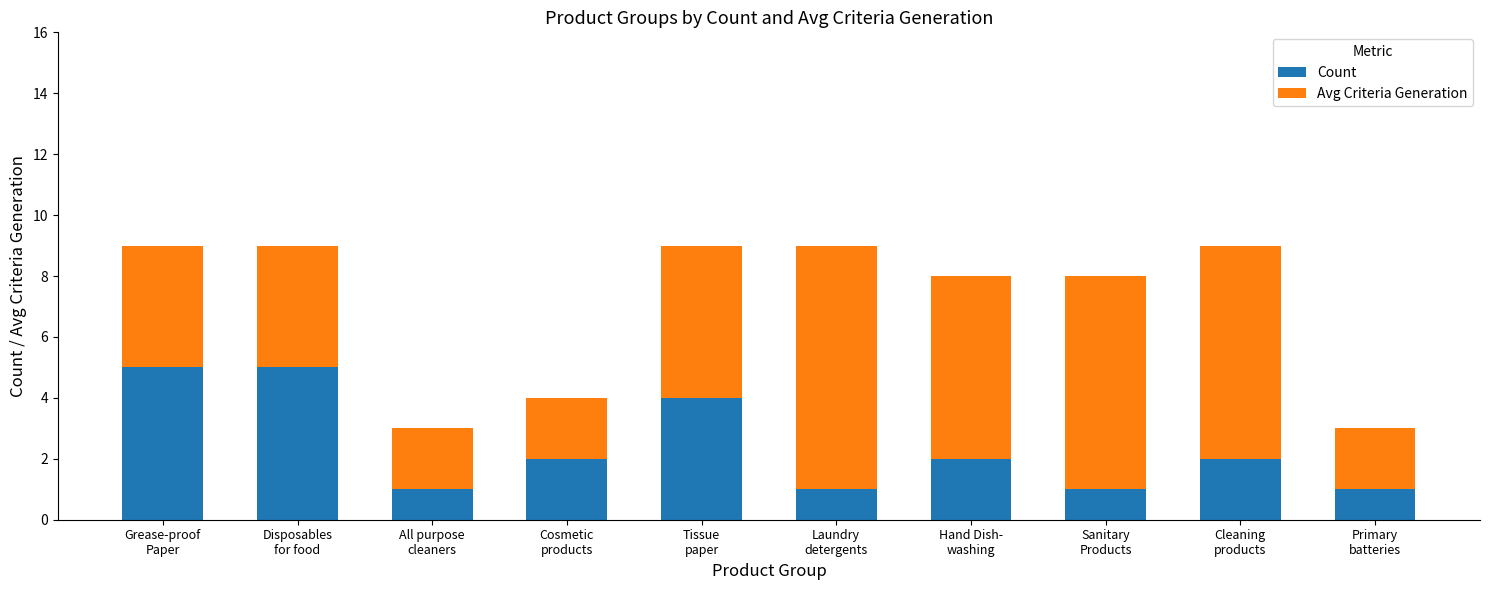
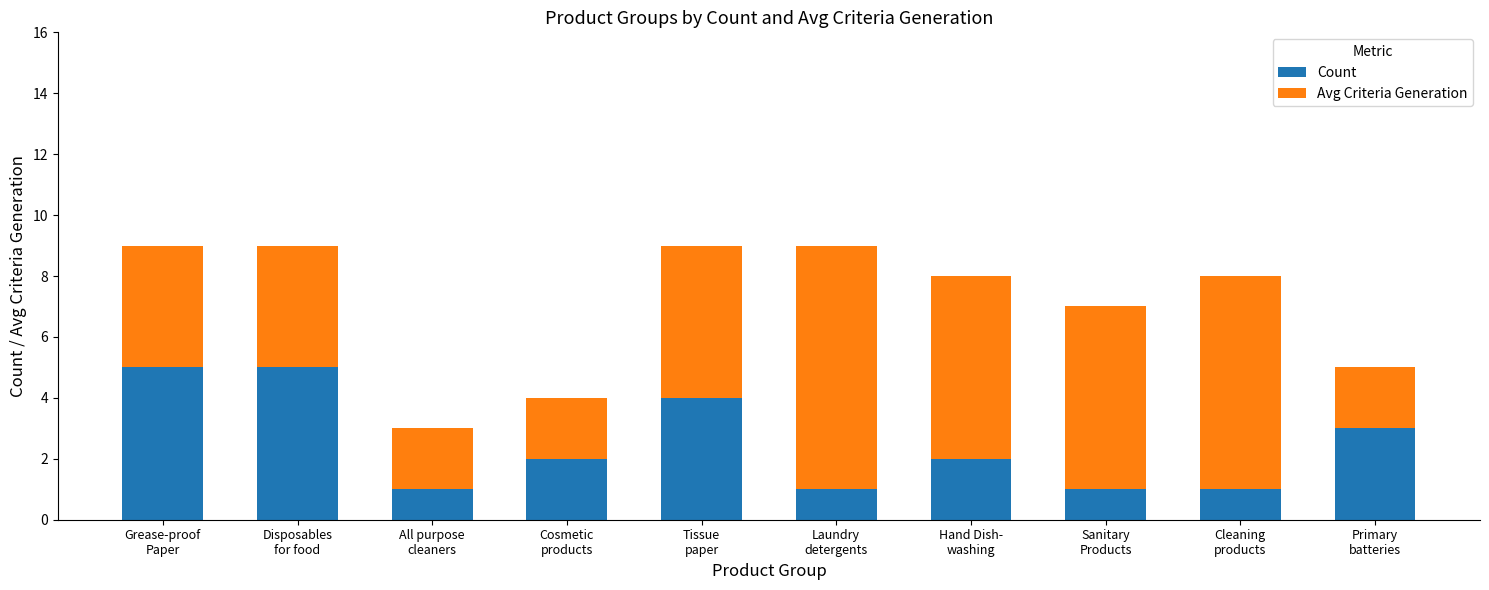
  {
    "Count": {
      "Grease-proof Paper": 5,
      "Disposables for food": 5,
      "All purpose cleaners": 1,
      "Cosmetic products": 2,
      "Tissue paper": 4,
      "Laundry detergents": 1,
      "Hand Dish- washing": 2,
      "Sanitary Products": 1,
-     "Cleaning products": 2,
-     "Primary batteries": 1
+     "Cleaning products": 1,
+     "Primary batteries": 3
    },
    "Avg Criteria Generation": {
      "Grease-proof Paper": 4,
      "Disposables for food": 4,
      "All purpose cleaners": 2,
      "Cosmetic products": 2,
      "Tissue paper": 5,
      "Laundry detergents": 8,
      "Hand Dish- washing": 6,
-     "Sanitary Products": 7,
+     "Sanitary Products": 6,
      "Cleaning products": 7,
      "Primary batteries": 2
    }
  }
